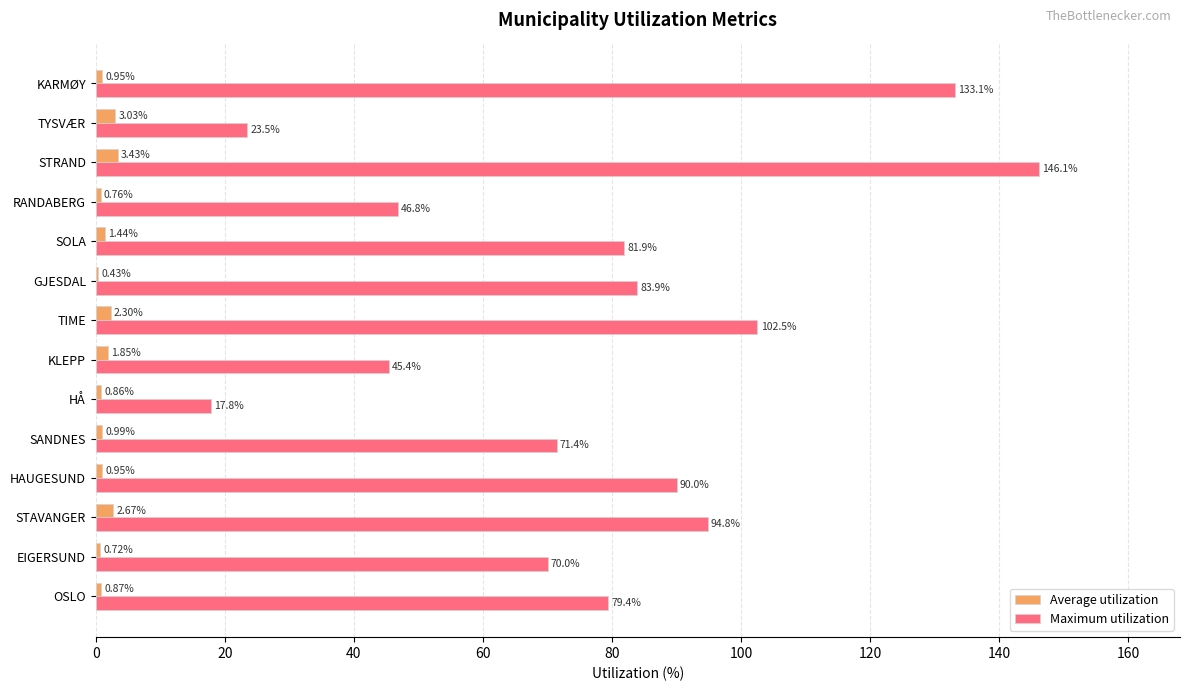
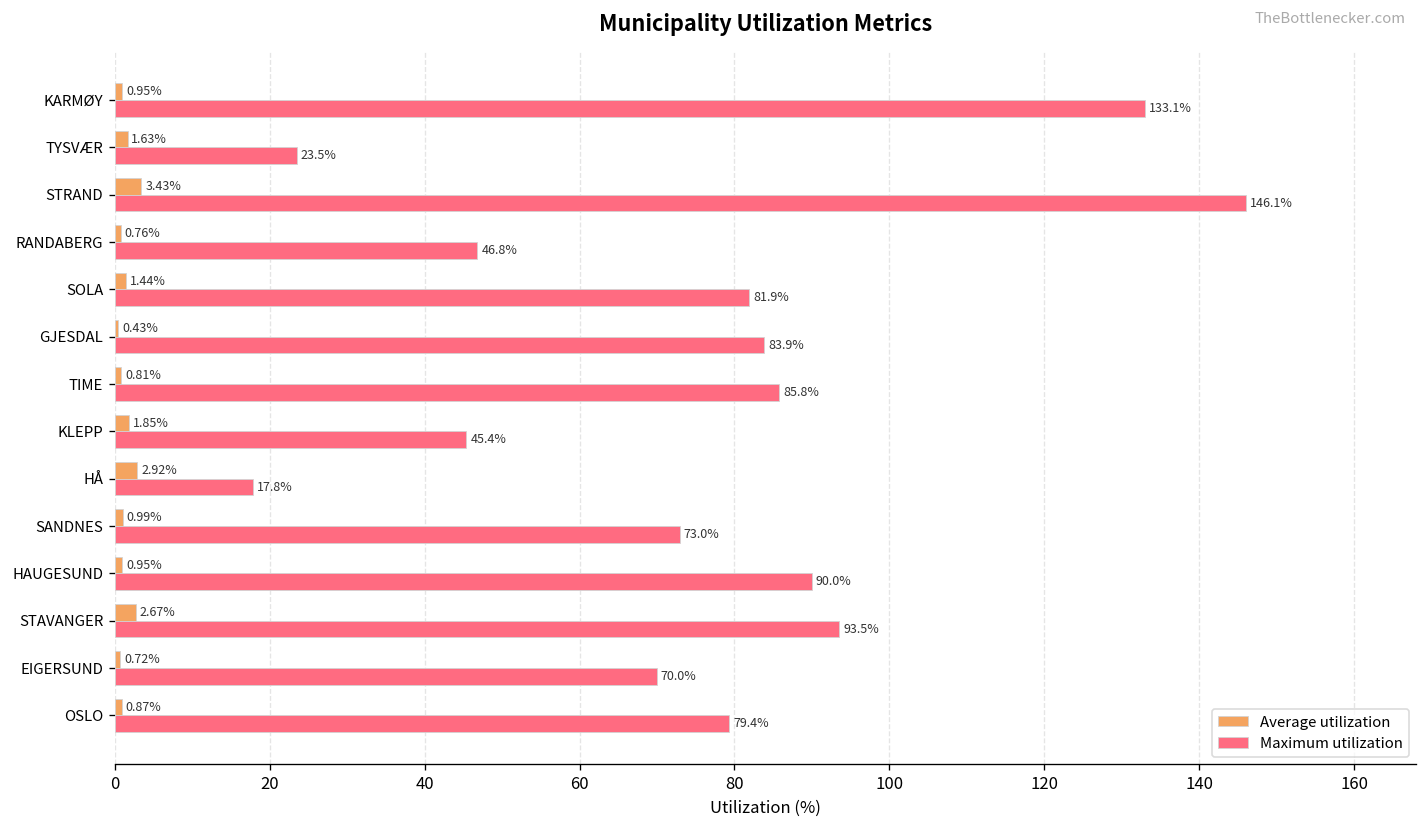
  {
    "Average utilization": {
      "KARMØY": "0.95%",
-     "TYSVÆR": "3.03%",
+     "TYSVÆR": "1.63%",
      "STRAND": "3.43%",
      "RANDABERG": "0.76%",
      "SOLA": "1.44%",
      "GJESDAL": "0.43%",
-     "TIME": "2.30%",
+     "TIME": "0.81%",
      "KLEPP": "1.85%",
-     "HÅ": "0.86%",
+     "HÅ": "2.92%",
      "SANDNES": "0.99%",
      "HAUGESUND": "0.95%",
      "STAVANGER": "2.67%",
      "EIGERSUND": "0.72%",
      "OSLO": "0.87%"
    },
    "Maximum utilization": {
      "KARMØY": "133.1%",
      "TYSVÆR": "23.5%",
      "STRAND": "146.1%",
      "RANDABERG": "46.8%",
      "SOLA": "81.9%",
      "GJESDAL": "83.9%",
-     "TIME": "102.5%",
+     "TIME": "85.8%",
      "KLEPP": "45.4%",
      "HÅ": "17.8%",
-     "SANDNES": "71.4%",
+     "SANDNES": "73.0%",
      "HAUGESUND": "90.0%",
-     "STAVANGER": "94.8%",
+     "STAVANGER": "93.5%",
      "EIGERSUND": "70.0%",
      "OSLO": "79.4%"
    }
  }
